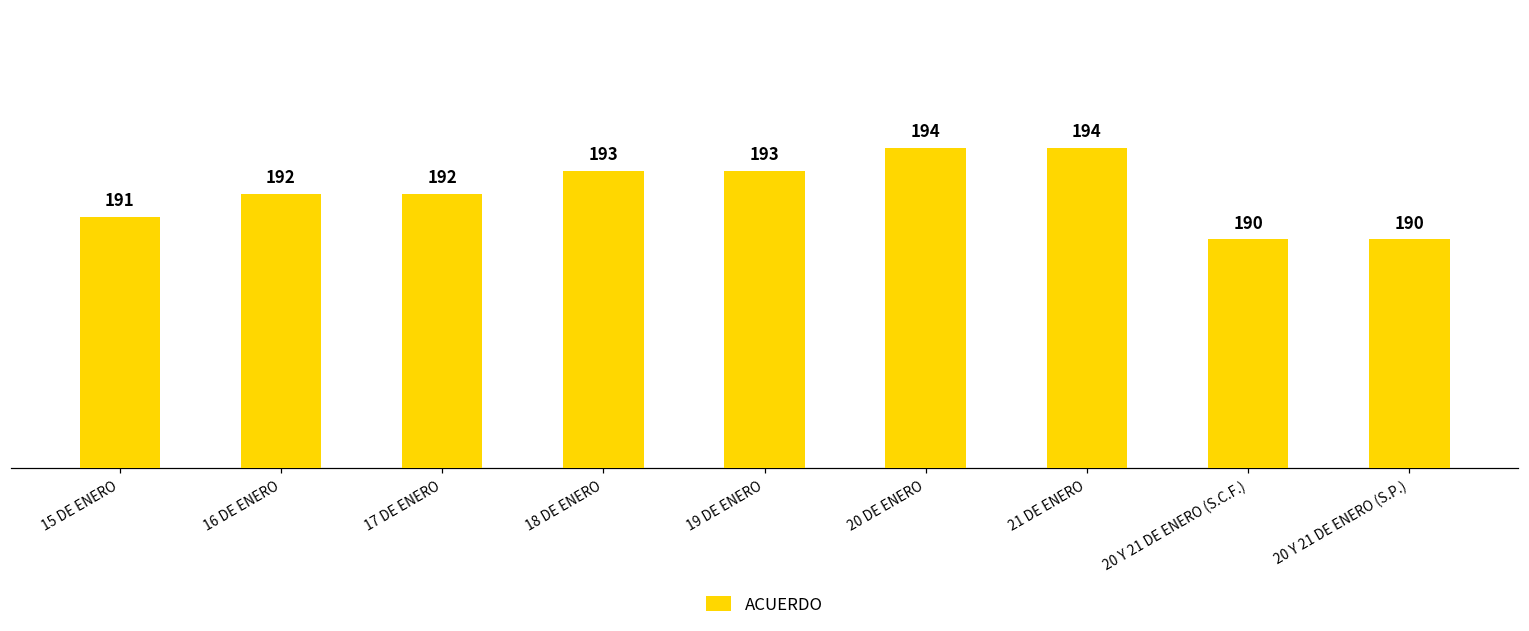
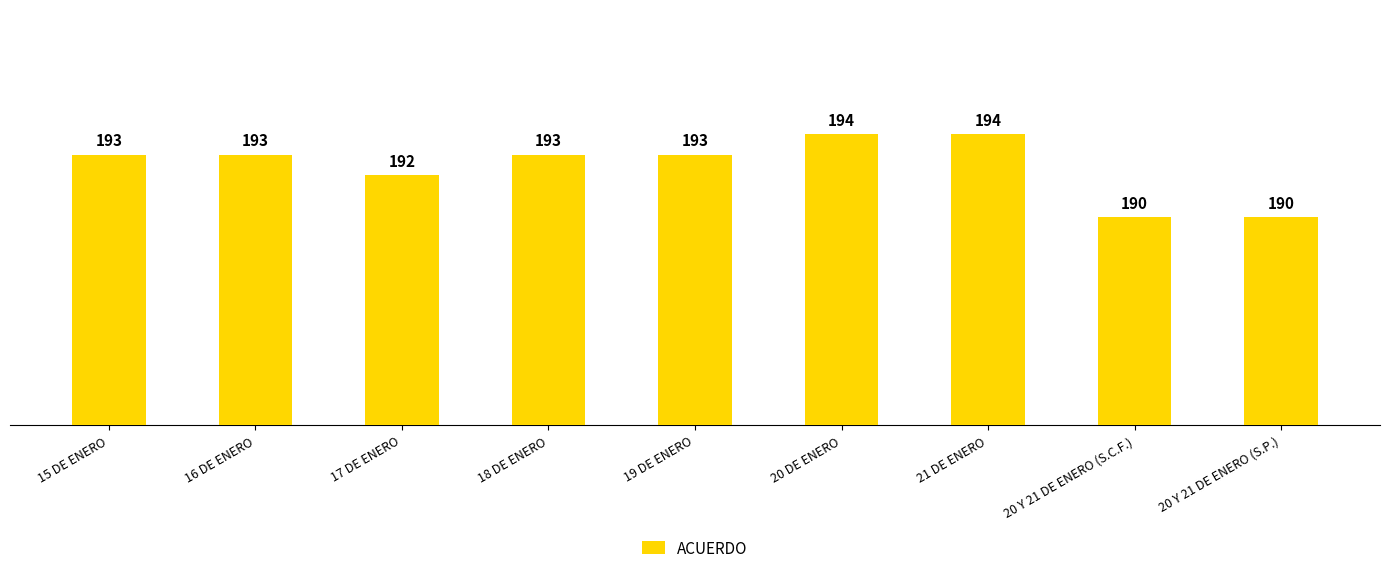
  {
-   "15 DE ENERO": 191,
-   "16 DE ENERO": 192,
+   "15 DE ENERO": 193,
+   "16 DE ENERO": 193,
    "17 DE ENERO": 192,
    "18 DE ENERO": 193,
    "19 DE ENERO": 193,
    "20 DE ENERO": 194,
    "21 DE ENERO": 194,
    "20 Y 21 DE ENERO (S.C.F.)": 190,
    "20 Y 21 DE ENERO (S.P.)": 190
  }
